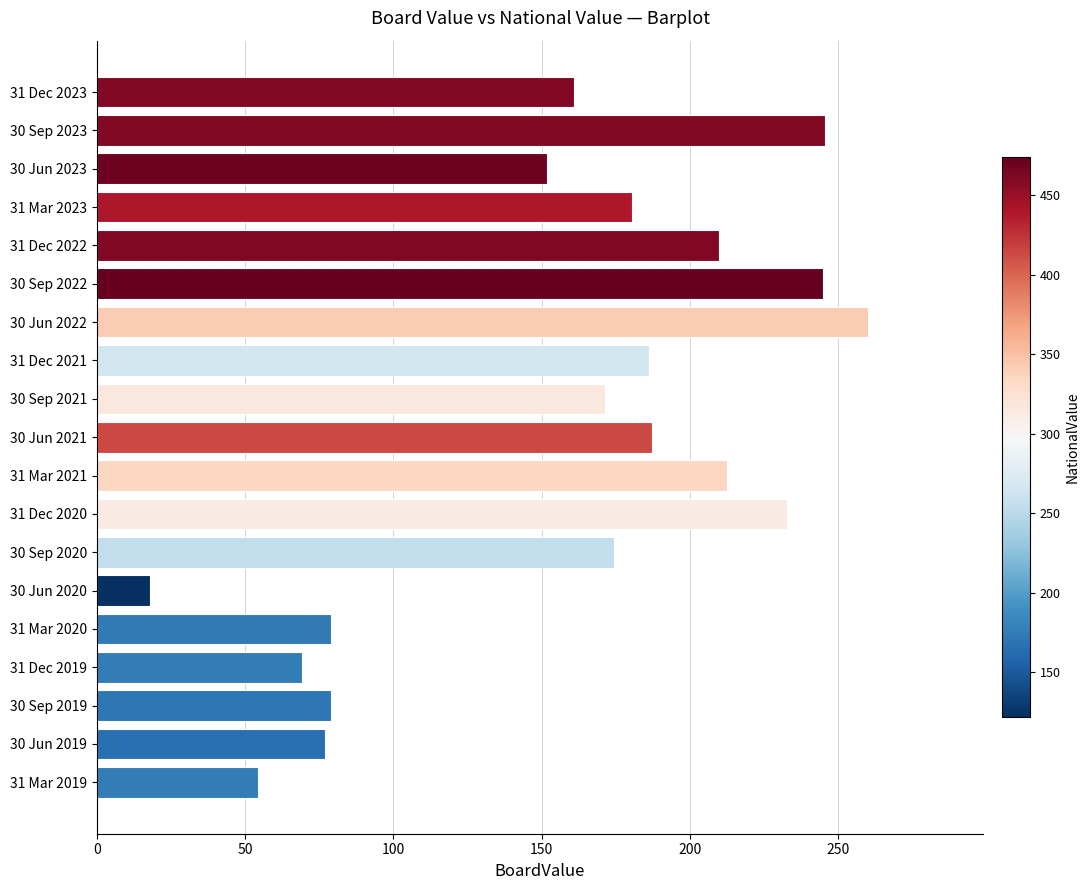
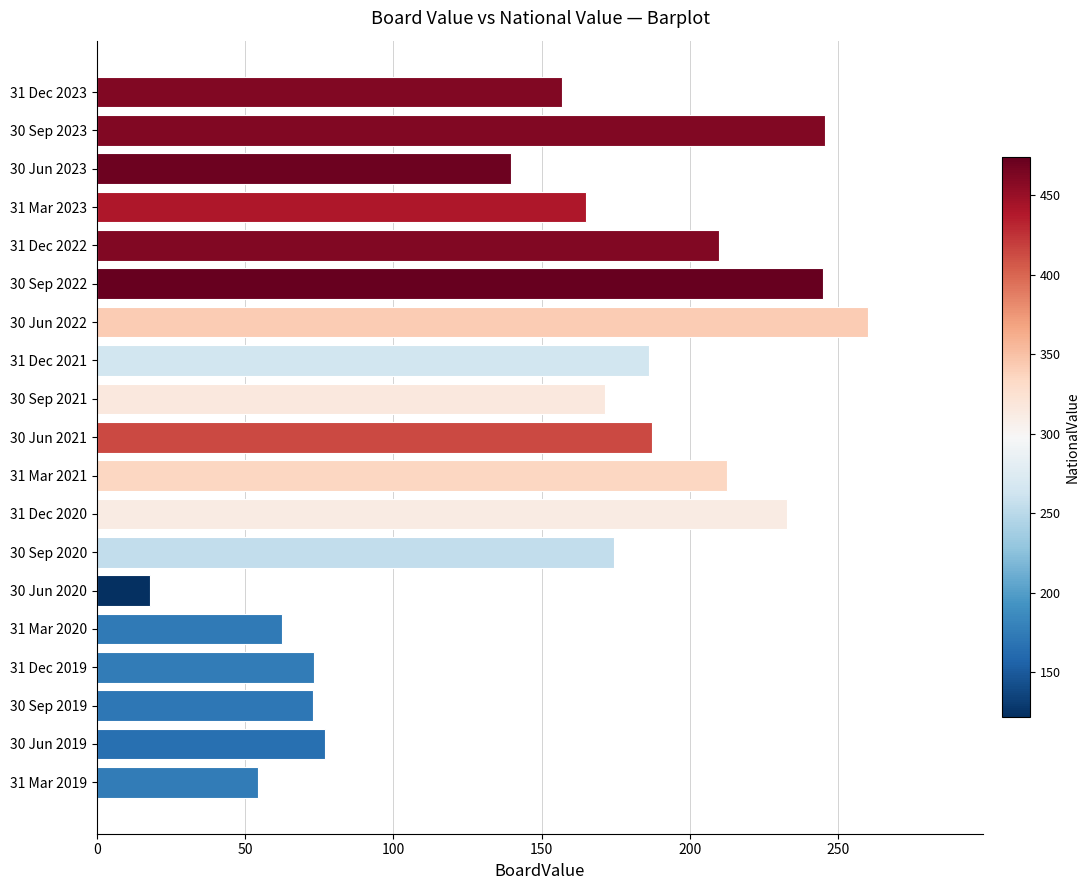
  {
-   "31 Dec 2023": 161,
+   "31 Dec 2023": 157,
    "30 Sep 2023": 246,
-   "30 Jun 2023": 152,
-   "31 Mar 2023": 181,
+   "30 Jun 2023": 140,
+   "31 Mar 2023": 165,
    "31 Dec 2022": 210,
    "30 Sep 2022": 245,
    "30 Jun 2022": 260,
    "31 Dec 2021": 186,
    "30 Sep 2021": 171,
    "30 Jun 2021": 187,
    "31 Mar 2021": 213,
    "31 Dec 2020": 233,
    "30 Sep 2020": 175,
    "30 Jun 2020": 18,
-   "31 Mar 2020": 79,
-   "31 Dec 2019": 69,
-   "30 Sep 2019": 79,
+   "31 Mar 2020": 63,
+   "31 Dec 2019": 73,
+   "30 Sep 2019": 73,
    "30 Jun 2019": 77,
    "31 Mar 2019": 54
  }
